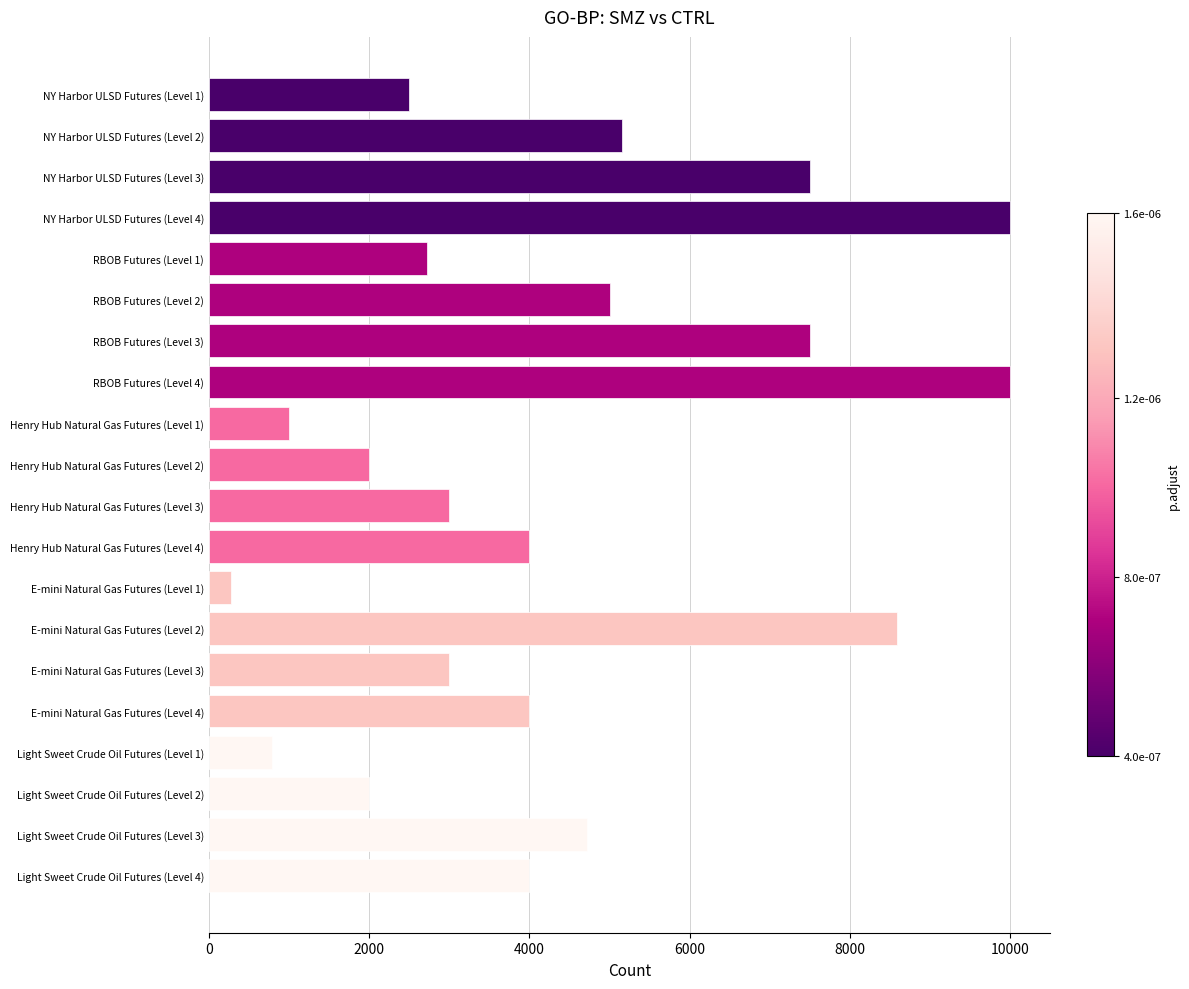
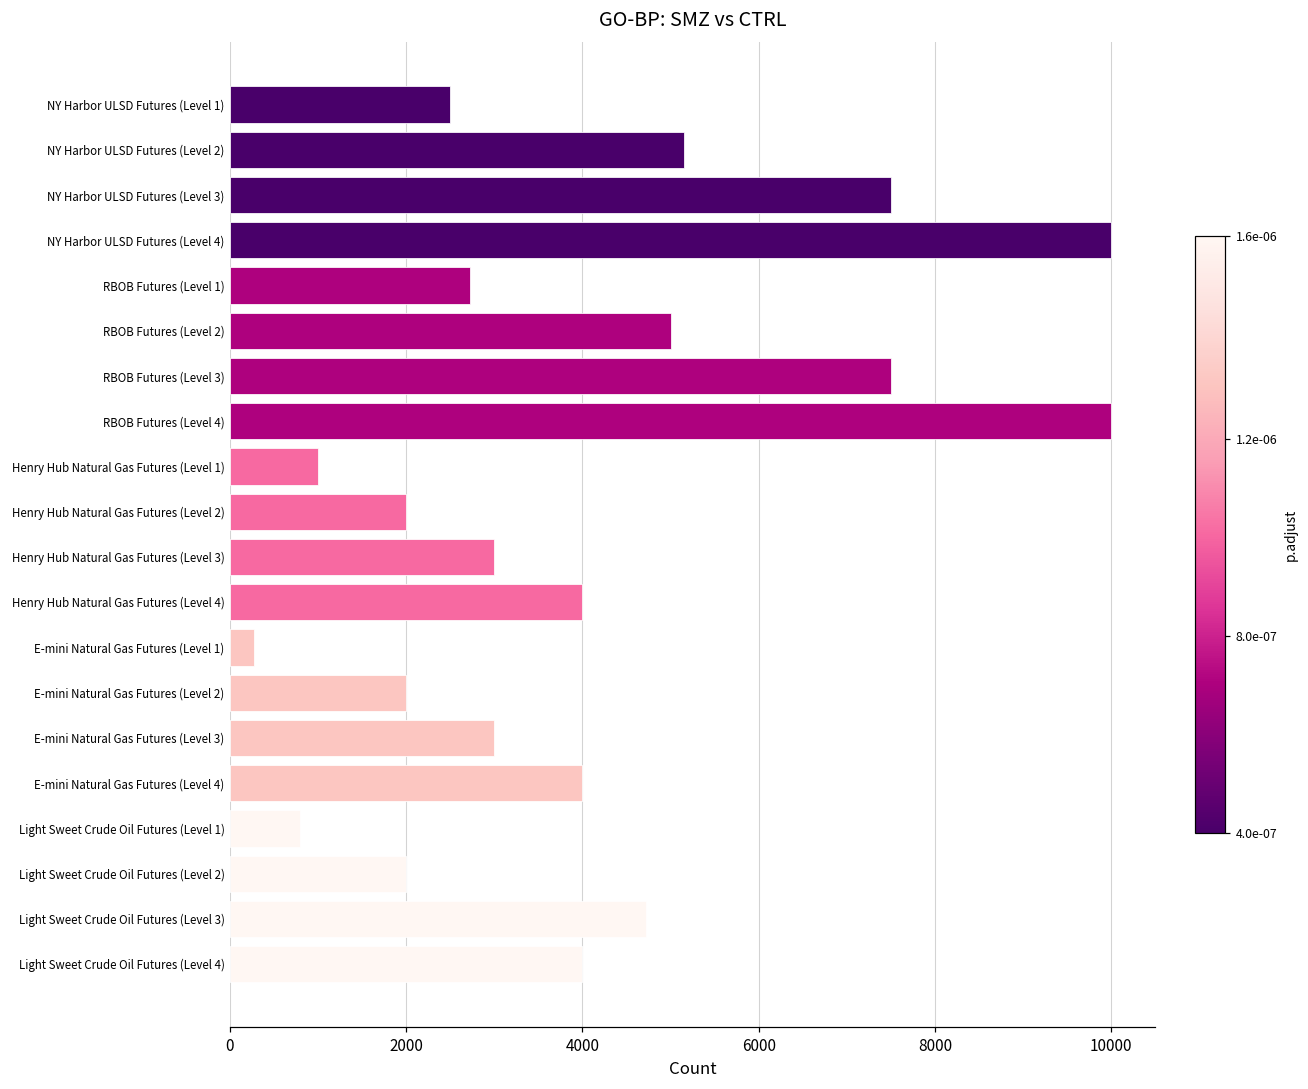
  {
    "NY Harbor ULSD Futures (Level 1)": 2500,
    "NY Harbor ULSD Futures (Level 2)": 5200,
    "NY Harbor ULSD Futures (Level 3)": 7500,
    "NY Harbor ULSD Futures (Level 4)": 10000,
    "RBOB Futures (Level 1)": 2700,
    "RBOB Futures (Level 2)": 5000,
    "RBOB Futures (Level 3)": 7500,
    "RBOB Futures (Level 4)": 10000,
    "Henry Hub Natural Gas Futures (Level 1)": 1000,
    "Henry Hub Natural Gas Futures (Level 2)": 2000,
    "Henry Hub Natural Gas Futures (Level 3)": 3000,
    "Henry Hub Natural Gas Futures (Level 4)": 4000,
    "E-mini Natural Gas Futures (Level 1)": 300,
-   "E-mini Natural Gas Futures (Level 2)": 8600,
+   "E-mini Natural Gas Futures (Level 2)": 2000,
    "E-mini Natural Gas Futures (Level 3)": 3000,
    "E-mini Natural Gas Futures (Level 4)": 4000,
    "Light Sweet Crude Oil Futures (Level 1)": 800,
    "Light Sweet Crude Oil Futures (Level 2)": 2000,
    "Light Sweet Crude Oil Futures (Level 3)": 4700,
    "Light Sweet Crude Oil Futures (Level 4)": 4000
  }
